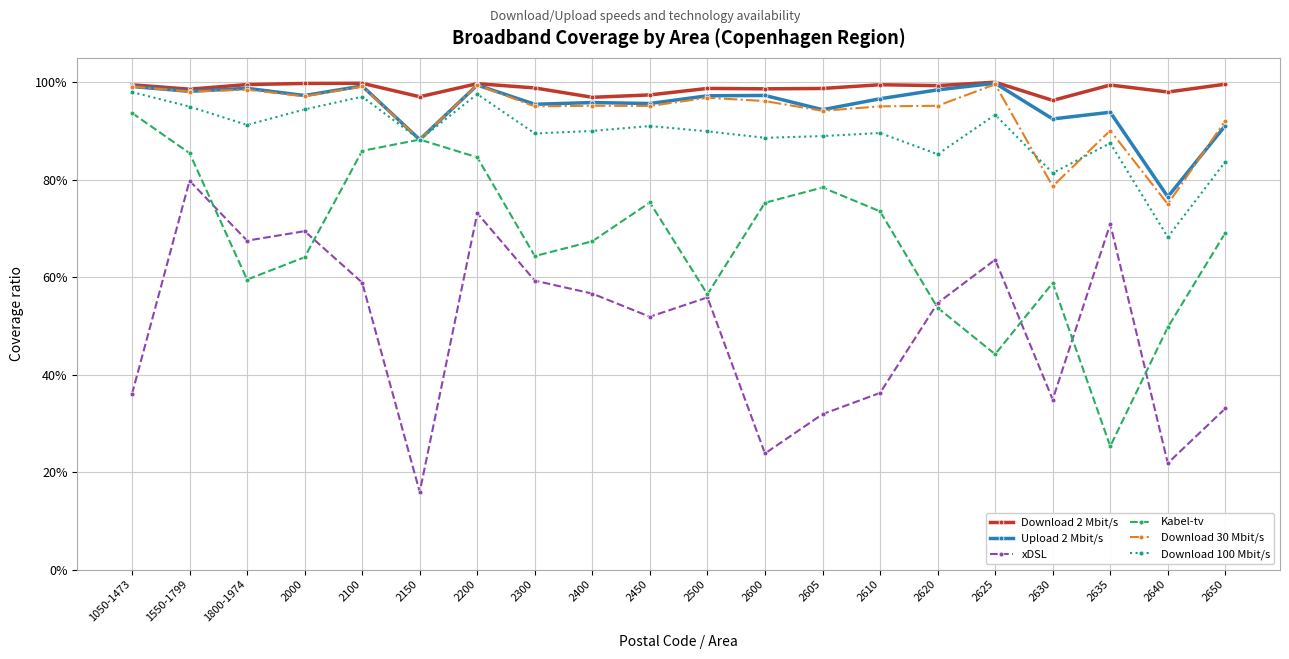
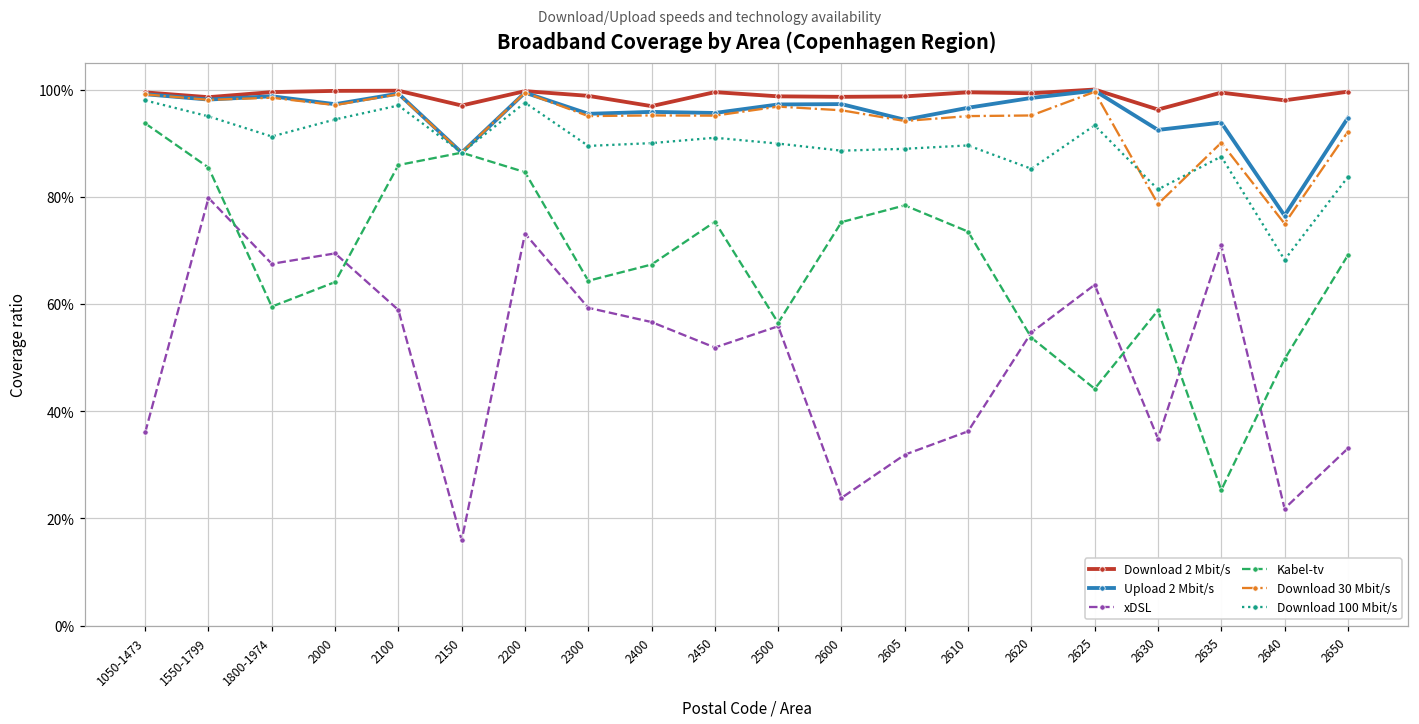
  {
    "Download 2 Mbit/s": {
      "1800-1974": "100%",
      "2000": "100%",
      "2100": "100%",
      "2150": "97%",
      "2300": "99%",
      "2400": "97%",
-     "2450": "97%",
+     "2450": "100%",
      "2500": "99%",
      "2600": "99%",
      "2605": "99%",
      "2610": "99%",
      "2620": "99%",
      "2630": "96%",
      "2635": "99%",
      "2640": "98%",
      "2650": "100%"
    },
    "Upload 2 Mbit/s": {
      "2400": "96%",
      "2600": "97%",
      "2610": "97%",
      "2620": "98%",
      "2630": "92%",
      "2635": "94%",
      "2640": "76%",
-     "2650": "91%"
+     "2650": "95%"
    },
    "xDSL": {
      "1050-1473": "36%",
      "1550-1799": "80%",
      "1800-1974": "67%",
      "2000": "69%",
      "2100": "59%",
      "2150": "16%",
      "2200": "73%",
      "2300": "59%",
      "2400": "57%",
      "2450": "52%",
      "2500": "56%",
      "2600": "24%",
      "2605": "32%",
      "2610": "36%",
      "2620": "55%",
      "2625": "64%",
      "2630": "35%",
      "2635": "71%",
      "2640": "22%",
      "2650": "33%"
    },
    "Download 30 Mbit/s": {
      "2400": "95%",
      "2600": "96%",
      "2610": "95%",
      "2620": "95%",
      "2630": "79%",
      "2635": "90%",
      "2640": "75%",
      "2650": "92%"
    }
  }
